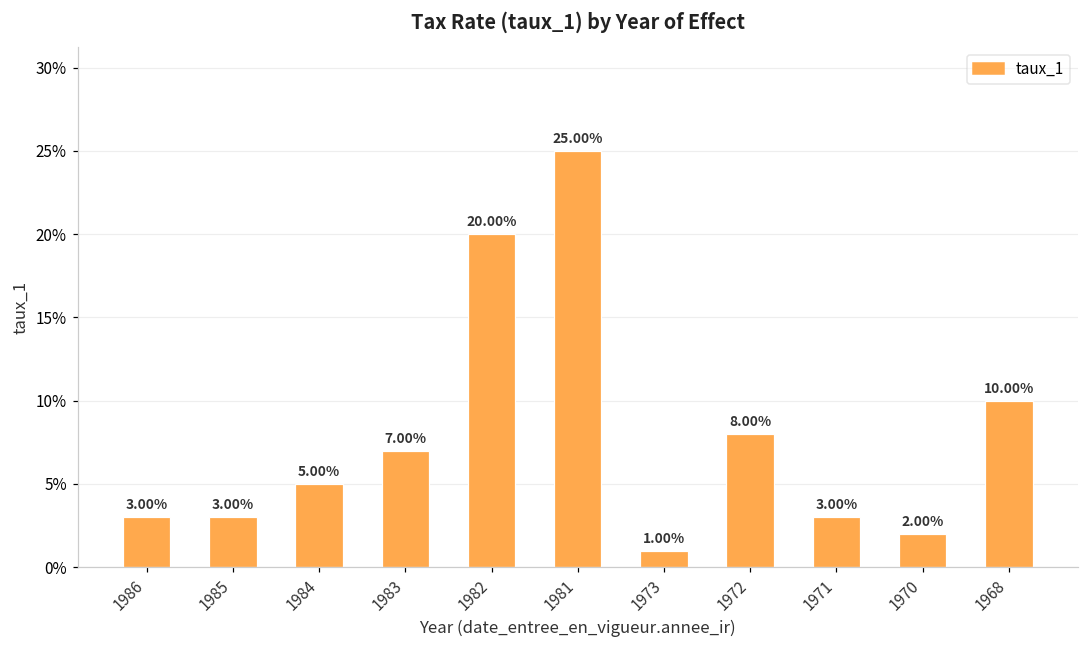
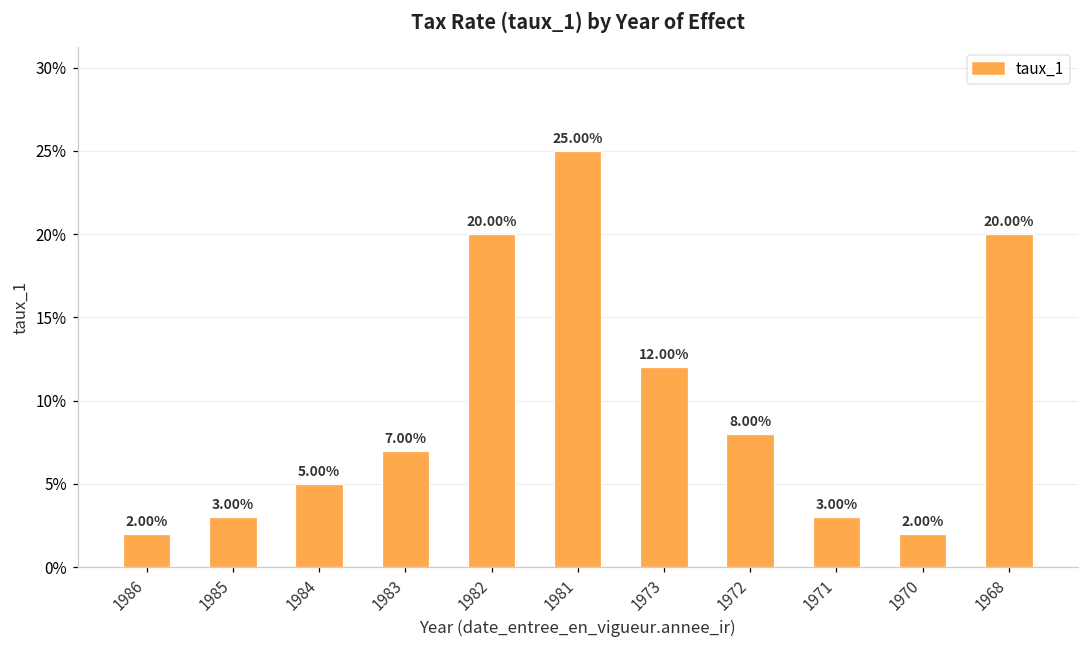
  {
-   "1986": "3.00%",
+   "1986": "2.00%",
    "1985": "3.00%",
    "1984": "5.00%",
    "1983": "7.00%",
    "1982": "20.00%",
    "1981": "25.00%",
-   "1973": "1.00%",
+   "1973": "12.00%",
    "1972": "8.00%",
    "1971": "3.00%",
    "1970": "2.00%",
-   "1968": "10.00%"
+   "1968": "20.00%"
  }
